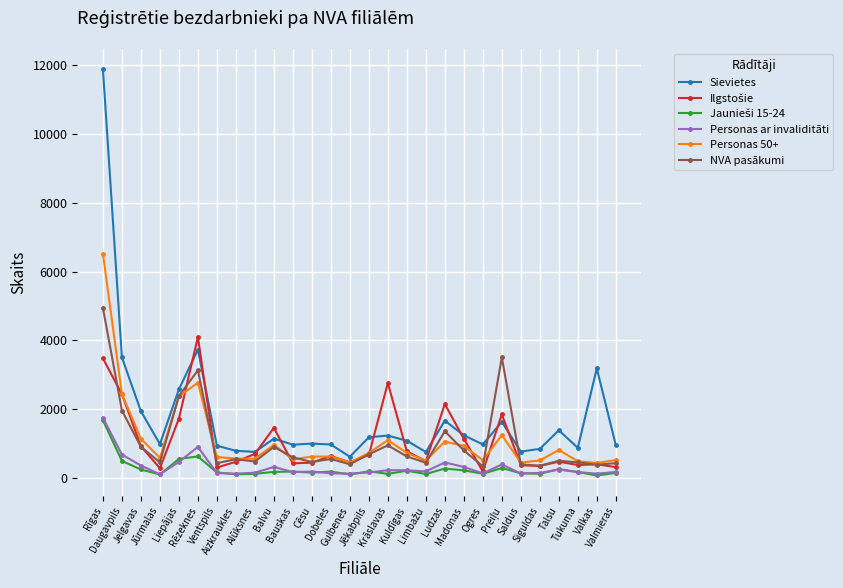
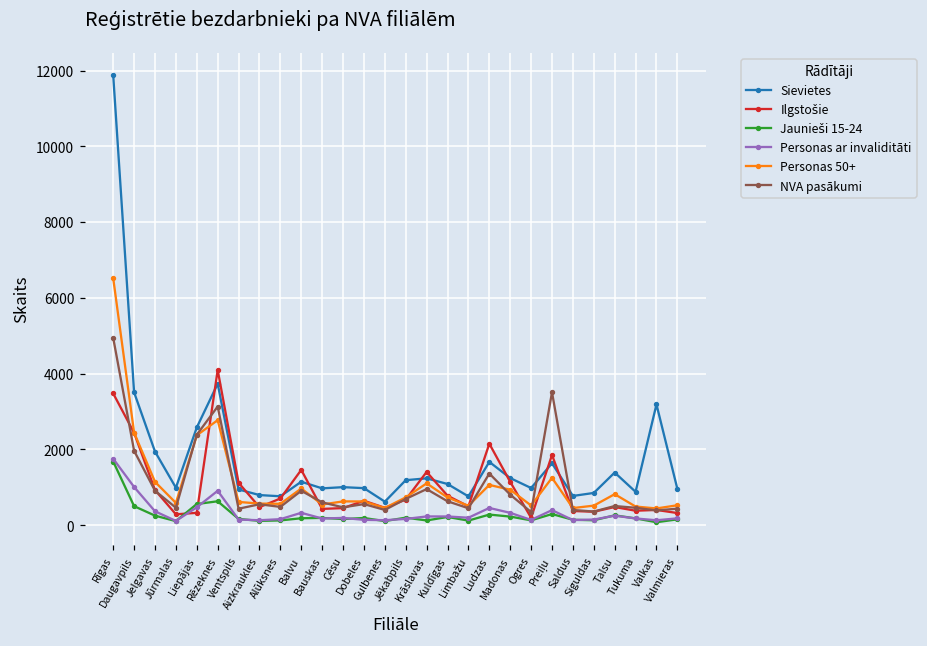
  {
    "Sievietes": {
      "Rīgas": 11900,
      "Daugavpils": 3500,
      "Jelgavas": 1900,
      "Jūrmalas": 1000,
      "Liepājas": 2600,
      "Rēzeknes": 3700,
      "Ventspils": 900,
      "Aizkraukles": 800,
      "Balvu": 1100,
      "Bauskas": 1000,
      "Cēsu": 1000,
      "Dobeles": 1000,
      "Gulbenes": 600,
      "Jēkabpils": 1200,
      "Krāslavas": 1200,
      "Kuldīgas": 1100,
      "Limbažu": 800,
      "Ludzas": 1700,
      "Madonas": 1200,
      "Ogres": 1000,
      "Preiļu": 1600,
      "Saldus": 800,
      "Siguldas": 900,
      "Talsu": 1400,
      "Tukuma": 900,
      "Valkas": 3200,
      "Valmieras": 1000
    },
    "Ilgstošie": {
      "Rīgas": 3500,
      "Jūrmalas": 300,
-     "Liepājas": 1700,
+     "Liepājas": 300,
      "Rēzeknes": 4100,
-     "Ventspils": 300,
+     "Ventspils": 1100,
      "Aizkraukles": 500,
      "Balvu": 1500,
      "Bauskas": 400,
-     "Krāslavas": 2800,
+     "Krāslavas": 1400,
      "Ludzas": 2200,
      "Madonas": 1100,
      "Preiļu": 1900,
      "Tukuma": 400,
      "Valmieras": 300
    },
    "Jaunieši 15-24": {
      "Daugavpils": 500,
      "Jelgavas": 300,
      "Liepājas": 600,
      "Rēzeknes": 600,
      "Balvu": 200,
      "Krāslavas": 100,
      "Limbažu": 100,
      "Ludzas": 300,
      "Madonas": 200,
      "Preiļu": 300
    },
    "Personas ar invaliditāti": {
-     "Daugavpils": 700,
+     "Daugavpils": 1000,
      "Jelgavas": 400,
      "Liepājas": 500,
      "Rēzeknes": 900,
      "Balvu": 300,
      "Krāslavas": 200,
      "Limbažu": 200,
      "Ludzas": 500,
      "Madonas": 300,
      "Preiļu": 400
    },
    "Personas 50+": {
      "Rīgas": 6500,
      "Jelgavas": 1100,
      "Jūrmalas": 600,
      "Rēzeknes": 2800,
      "Ventspils": 600,
      "Alūksnes": 600,
      "Cēsu": 600,
      "Krāslavas": 1100,
      "Ludzas": 1100,
      "Madonas": 900,
      "Ogres": 500,
      "Preiļu": 1200,
      "Siguldas": 500,
      "Talsu": 800,
      "Valmieras": 500
    },
    "NVA pasākumi": {
      "Rīgas": 4900,
      "Daugavpils": 2000,
      "Jūrmalas": 500,
      "Rēzeknes": 3100,
      "Ventspils": 400,
      "Alūksnes": 500,
      "Krāslavas": 1000,
      "Kuldīgas": 600,
      "Ludzas": 1400,
      "Madonas": 800,
      "Ogres": 300,
      "Preiļu": 3500,
      "Valmieras": 400
    }
  }
